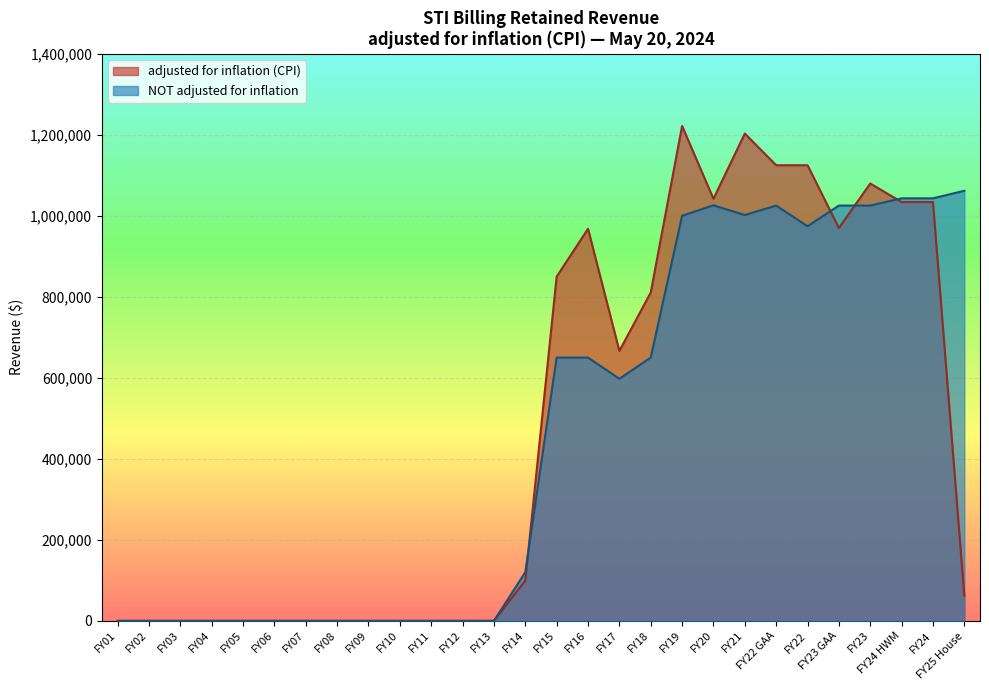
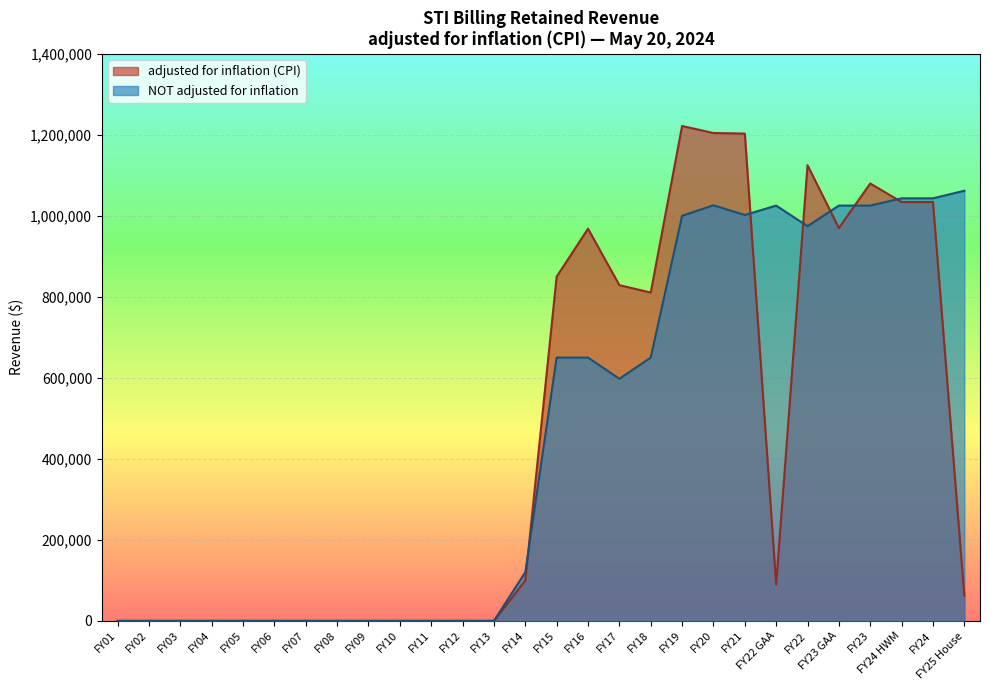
  {
    "adjusted for inflation (CPI)": {
      "FY14": "100,000",
      "FY15": "850,000",
      "FY16": "970,000",
-     "FY17": "670,000",
+     "FY17": "830,000",
      "FY18": "810,000",
      "FY19": "1,220,000",
-     "FY20": "1,040,000",
+     "FY20": "1,200,000",
      "FY21": "1,200,000",
-     "FY22 GAA": "1,120,000",
+     "FY22 GAA": "90,000",
      "FY22": "1,120,000",
      "FY23 GAA": "970,000",
      "FY23": "1,080,000",
      "FY24 HWM": "1,030,000",
      "FY24": "1,030,000",
      "FY25 House": "60,000"
    },
    "NOT adjusted for inflation": {
      "FY14": "120,000",
      "FY15": "650,000",
      "FY16": "650,000",
      "FY17": "600,000",
      "FY18": "650,000",
      "FY19": "1,000,000",
      "FY20": "1,030,000",
      "FY21": "1,000,000",
      "FY22 GAA": "1,030,000",
      "FY22": "970,000",
      "FY23 GAA": "1,030,000",
      "FY23": "1,030,000",
      "FY24 HWM": "1,040,000",
      "FY24": "1,040,000",
      "FY25 House": "1,060,000"
    }
  }
